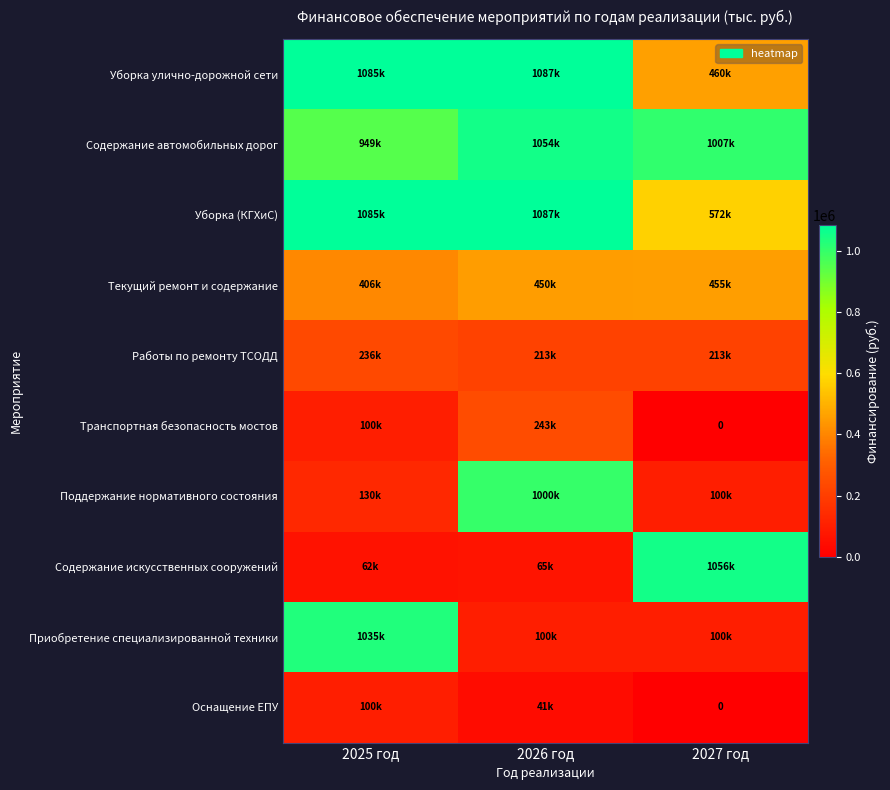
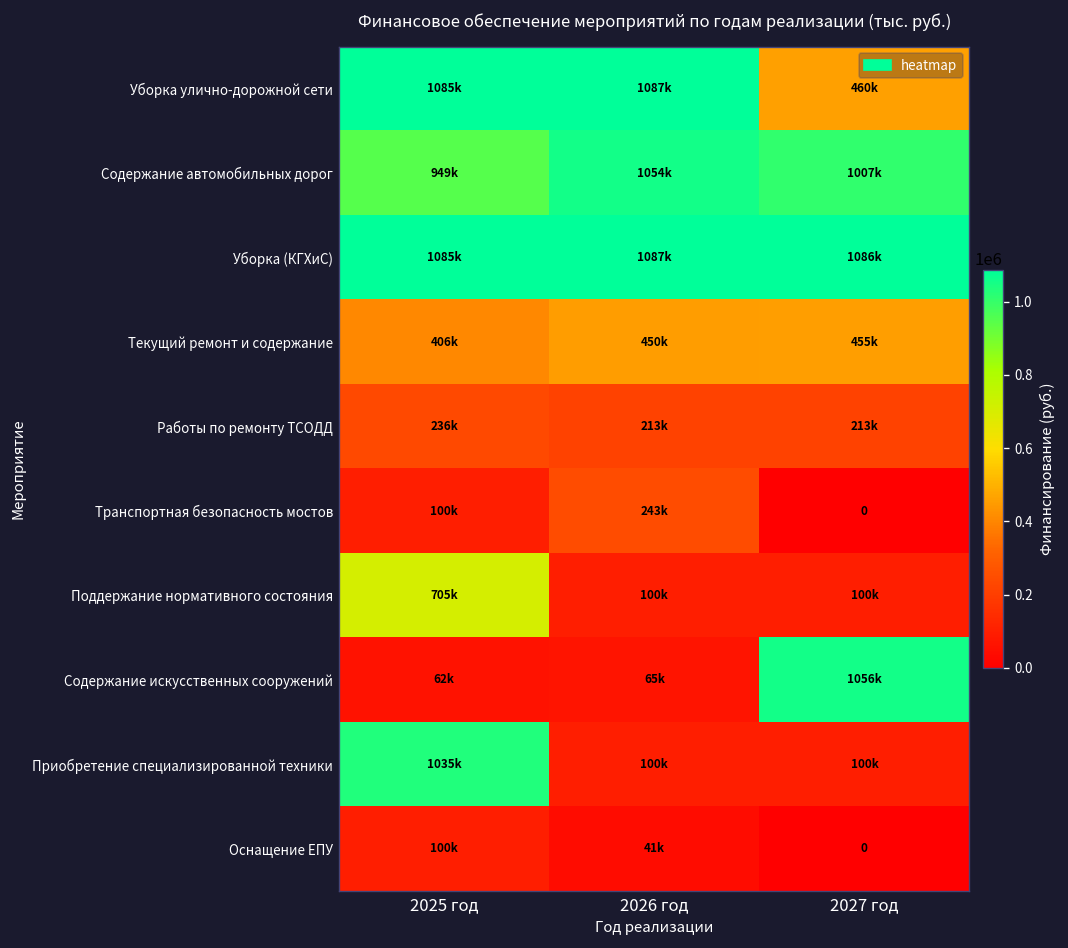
  {
    "Уборка улично-дорожной сети": {
      "2025 год": "1085k",
      "2026 год": "1087k",
      "2027 год": "460k"
    },
    "Содержание автомобильных дорог": {
      "2025 год": "949k",
      "2026 год": "1054k",
      "2027 год": "1007k"
    },
    "Уборка (КГХиС)": {
      "2025 год": "1085k",
      "2026 год": "1087k",
-     "2027 год": "572k"
+     "2027 год": "1086k"
    },
    "Текущий ремонт и содержание": {
      "2025 год": "406k",
      "2026 год": "450k",
      "2027 год": "455k"
    },
    "Работы по ремонту ТСОДД": {
      "2025 год": "236k",
      "2026 год": "213k",
      "2027 год": "213k"
    },
    "Транспортная безопасность мостов": {
      "2025 год": "100k",
      "2026 год": "243k",
      "2027 год": "0"
    },
    "Поддержание нормативного состояния": {
-     "2025 год": "130k",
-     "2026 год": "1000k",
+     "2025 год": "705k",
+     "2026 год": "100k",
      "2027 год": "100k"
    },
    "Содержание искусственных сооружений": {
      "2025 год": "62k",
      "2026 год": "65k",
      "2027 год": "1056k"
    },
    "Приобретение специализированной техники": {
      "2025 год": "1035k",
      "2026 год": "100k",
      "2027 год": "100k"
    },
    "Оснащение ЕПУ": {
      "2025 год": "100k",
      "2026 год": "41k",
      "2027 год": "0"
    }
  }
